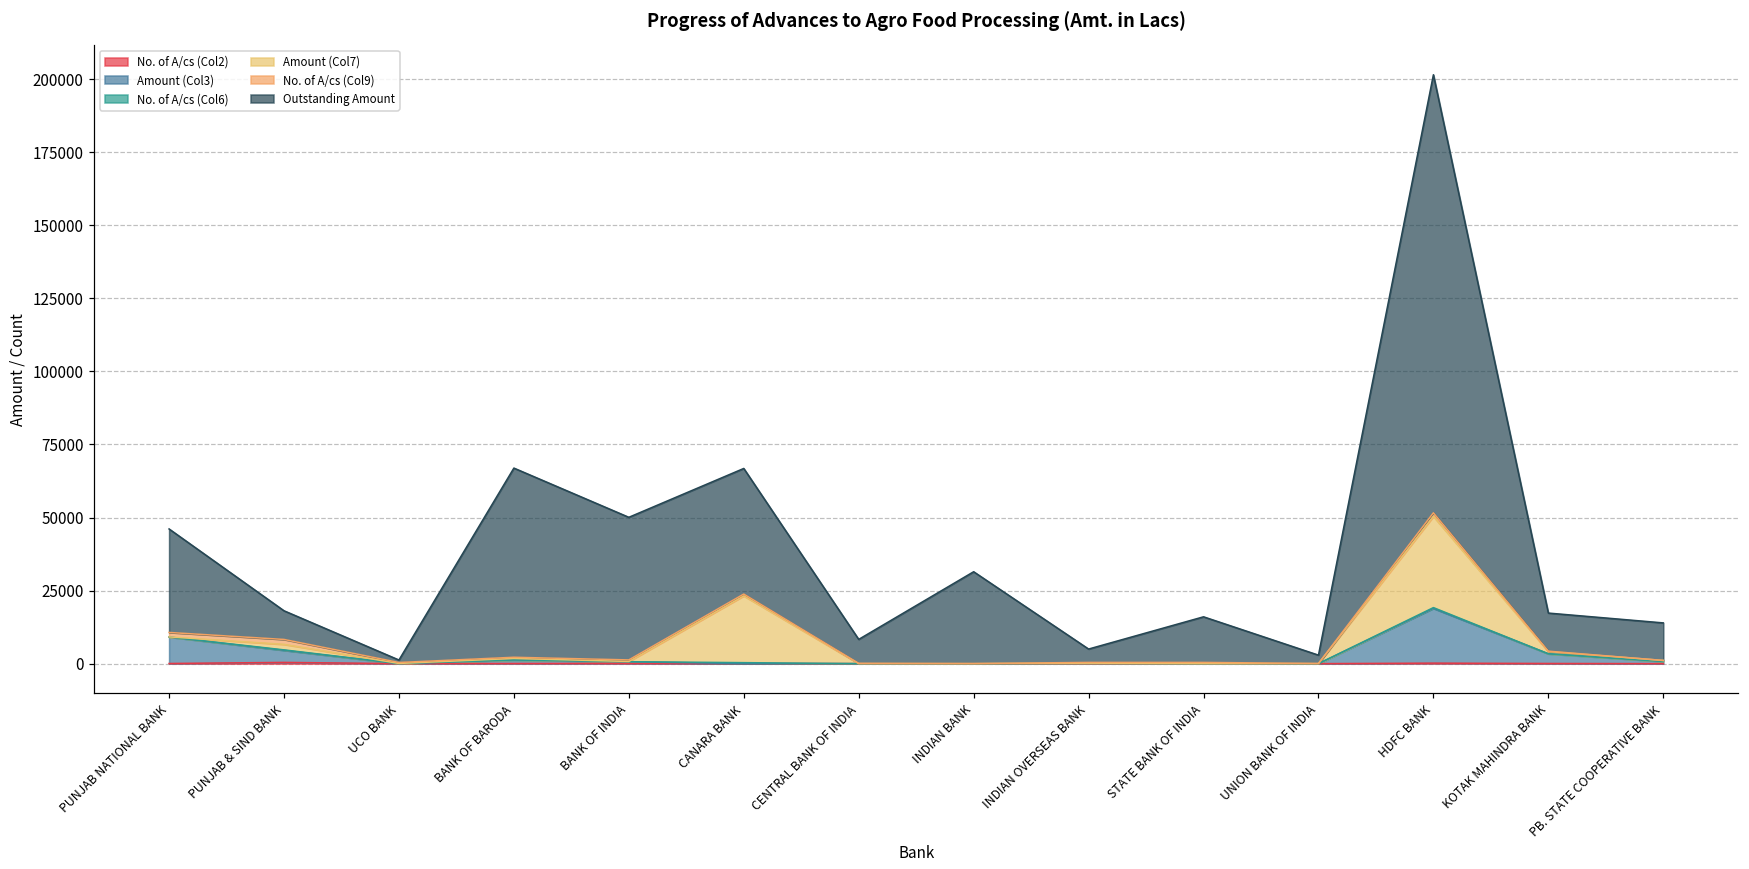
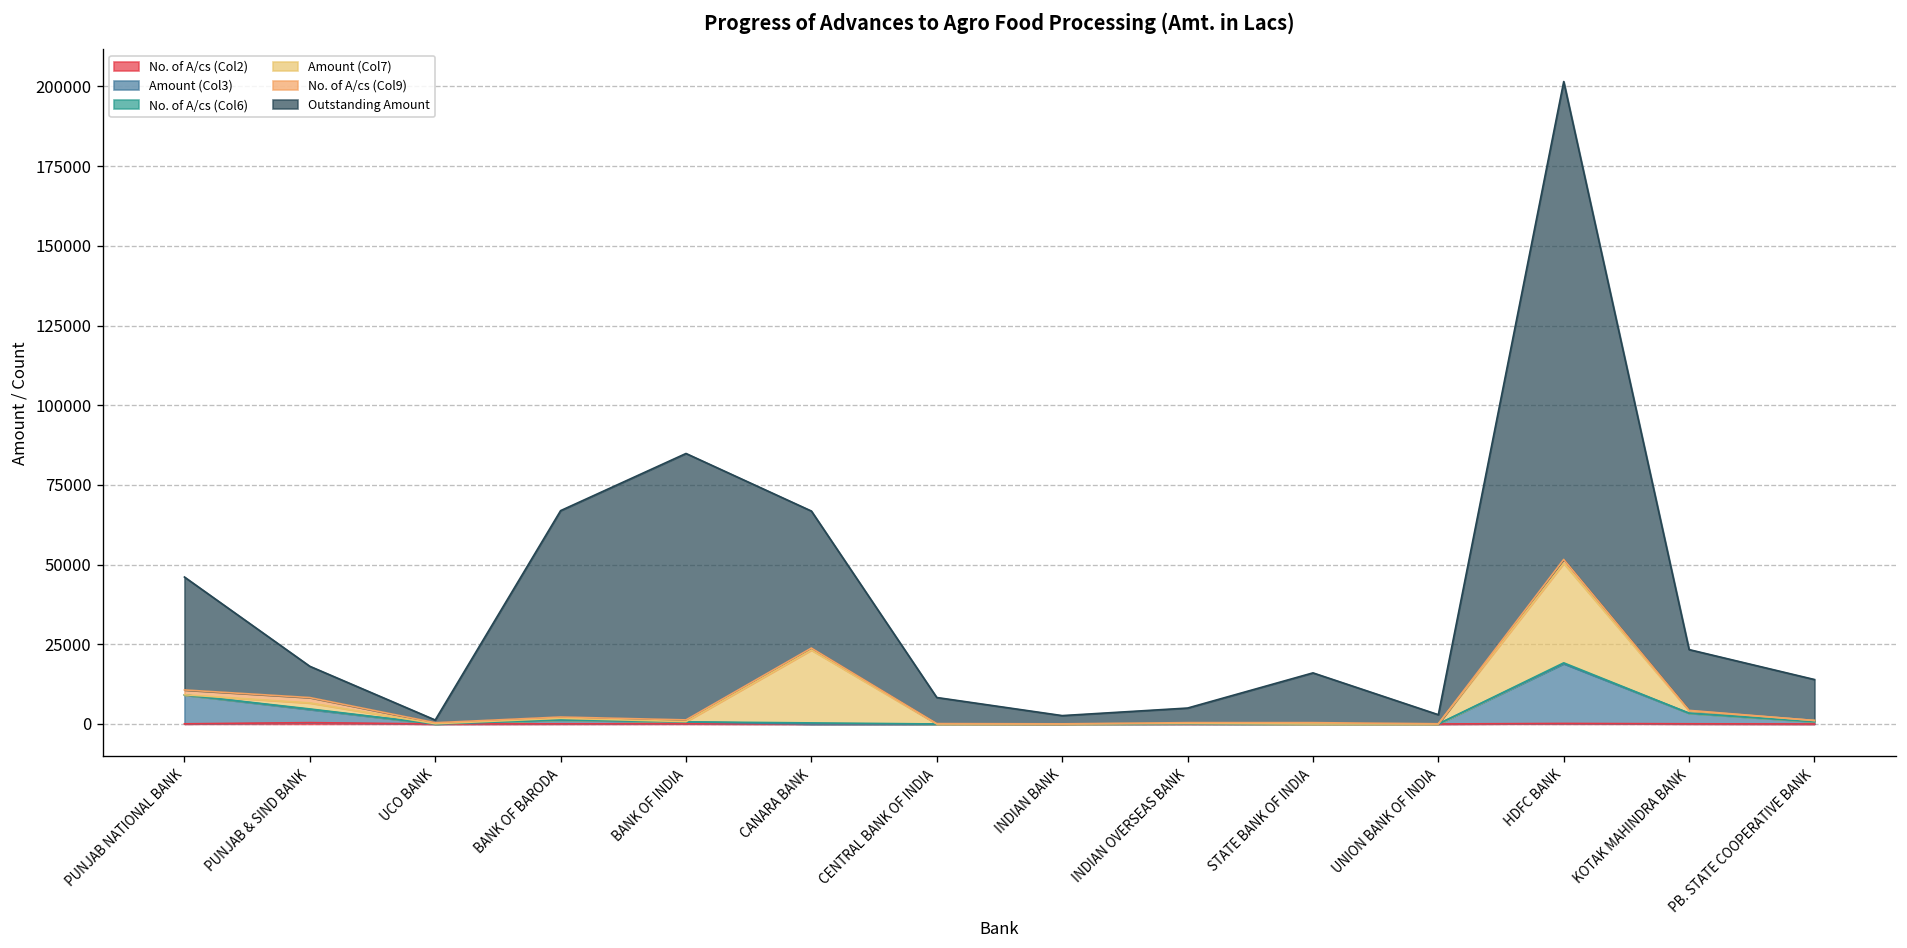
  {
    "No. of A/cs (Col2)": {
      "PUNJAB NATIONAL BANK": 0,
      "PUNJAB & SIND BANK": 0,
      "BANK OF BARODA": 0,
      "HDFC BANK": 0,
      "KOTAK MAHINDRA BANK": 0
    },
    "Outstanding Amount": {
      "PUNJAB NATIONAL BANK": 35000,
      "PUNJAB & SIND BANK": 10000,
      "BANK OF BARODA": 65000,
-     "BANK OF INDIA": 49000,
+     "BANK OF INDIA": 84000,
      "CANARA BANK": 43000,
      "CENTRAL BANK OF INDIA": 8000,
-     "INDIAN BANK": 31000,
+     "INDIAN BANK": 3000,
      "INDIAN OVERSEAS BANK": 5000,
      "STATE BANK OF INDIA": 16000,
      "UNION BANK OF INDIA": 3000,
      "HDFC BANK": 150000,
-     "KOTAK MAHINDRA BANK": 13000,
+     "KOTAK MAHINDRA BANK": 19000,
      "PB. STATE COOPERATIVE BANK": 13000
    }
  }
